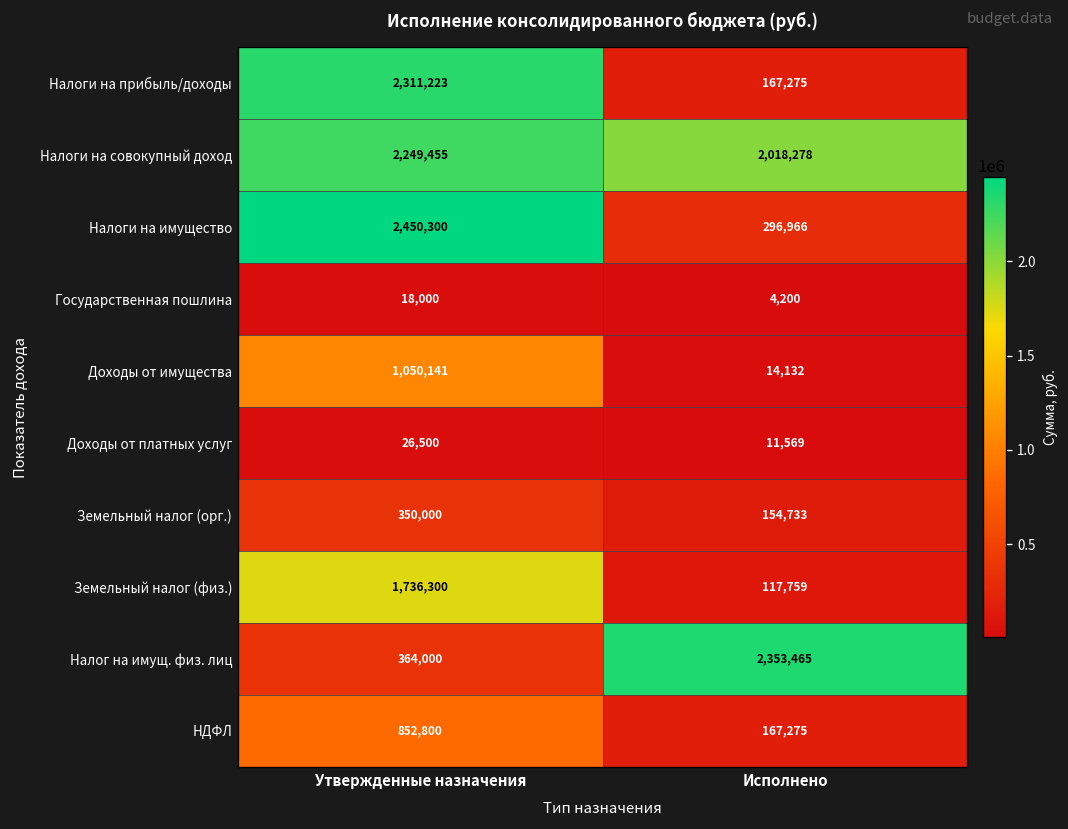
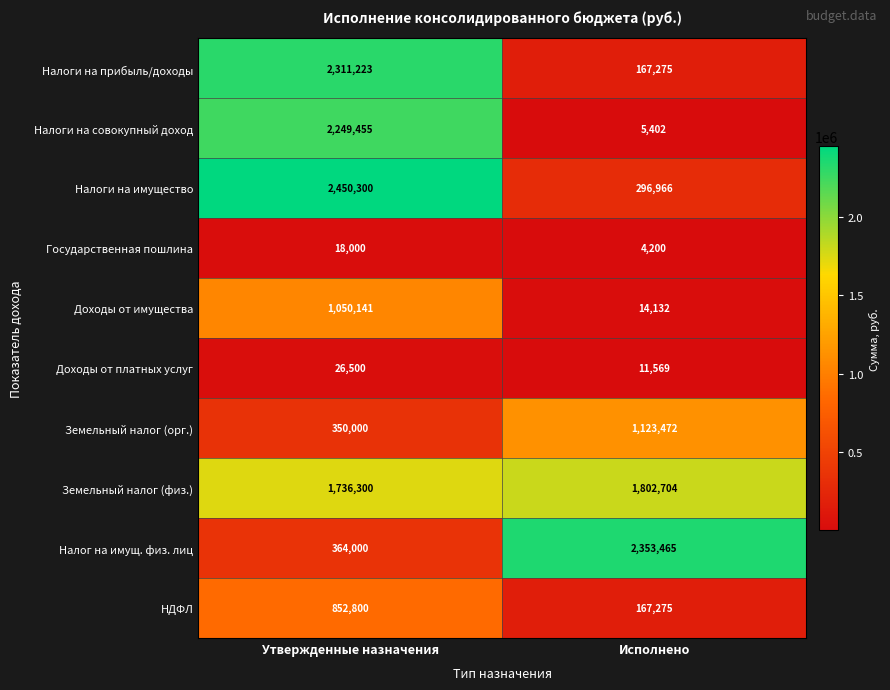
  {
    "Налоги на прибыль/доходы": {
      "Утвержденные назначения": "2,311,223",
      "Исполнено": "167,275"
    },
    "Налоги на совокупный доход": {
      "Утвержденные назначения": "2,249,455",
-     "Исполнено": "2,018,278"
+     "Исполнено": "5,402"
    },
    "Налоги на имущество": {
      "Утвержденные назначения": "2,450,300",
      "Исполнено": "296,966"
    },
    "Государственная пошлина": {
      "Утвержденные назначения": "18,000",
      "Исполнено": "4,200"
    },
    "Доходы от имущества": {
      "Утвержденные назначения": "1,050,141",
      "Исполнено": "14,132"
    },
    "Доходы от платных услуг": {
      "Утвержденные назначения": "26,500",
      "Исполнено": "11,569"
    },
    "Земельный налог (орг.)": {
      "Утвержденные назначения": "350,000",
-     "Исполнено": "154,733"
+     "Исполнено": "1,123,472"
    },
    "Земельный налог (физ.)": {
      "Утвержденные назначения": "1,736,300",
-     "Исполнено": "117,759"
+     "Исполнено": "1,802,704"
    },
    "Налог на имущ. физ. лиц": {
      "Утвержденные назначения": "364,000",
      "Исполнено": "2,353,465"
    },
    "НДФЛ": {
      "Утвержденные назначения": "852,800",
      "Исполнено": "167,275"
    }
  }
